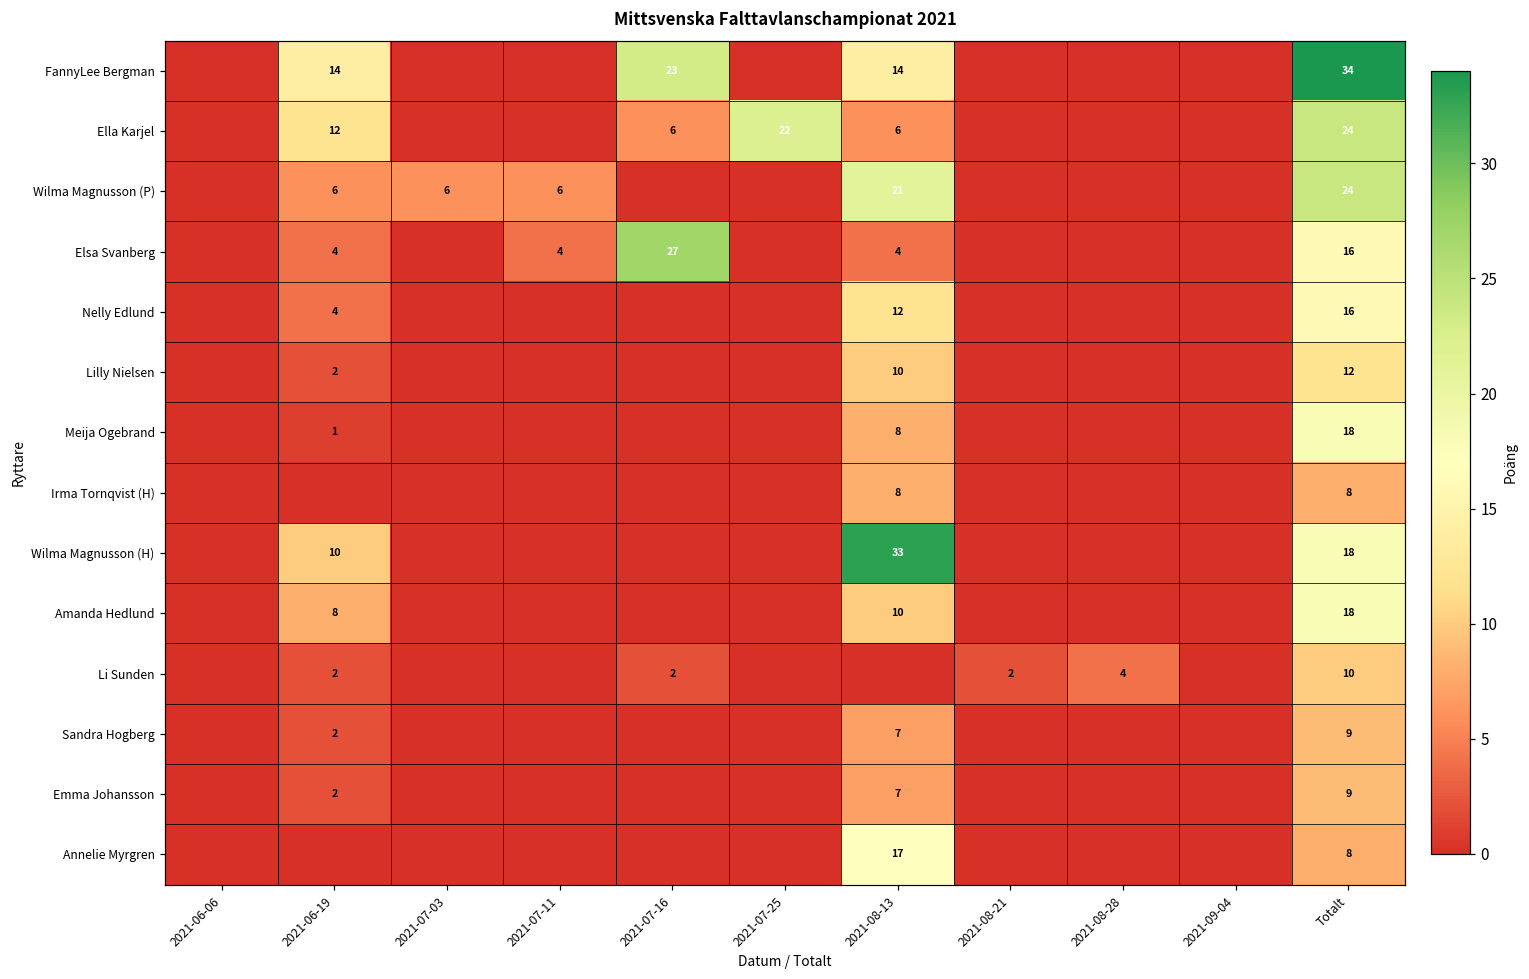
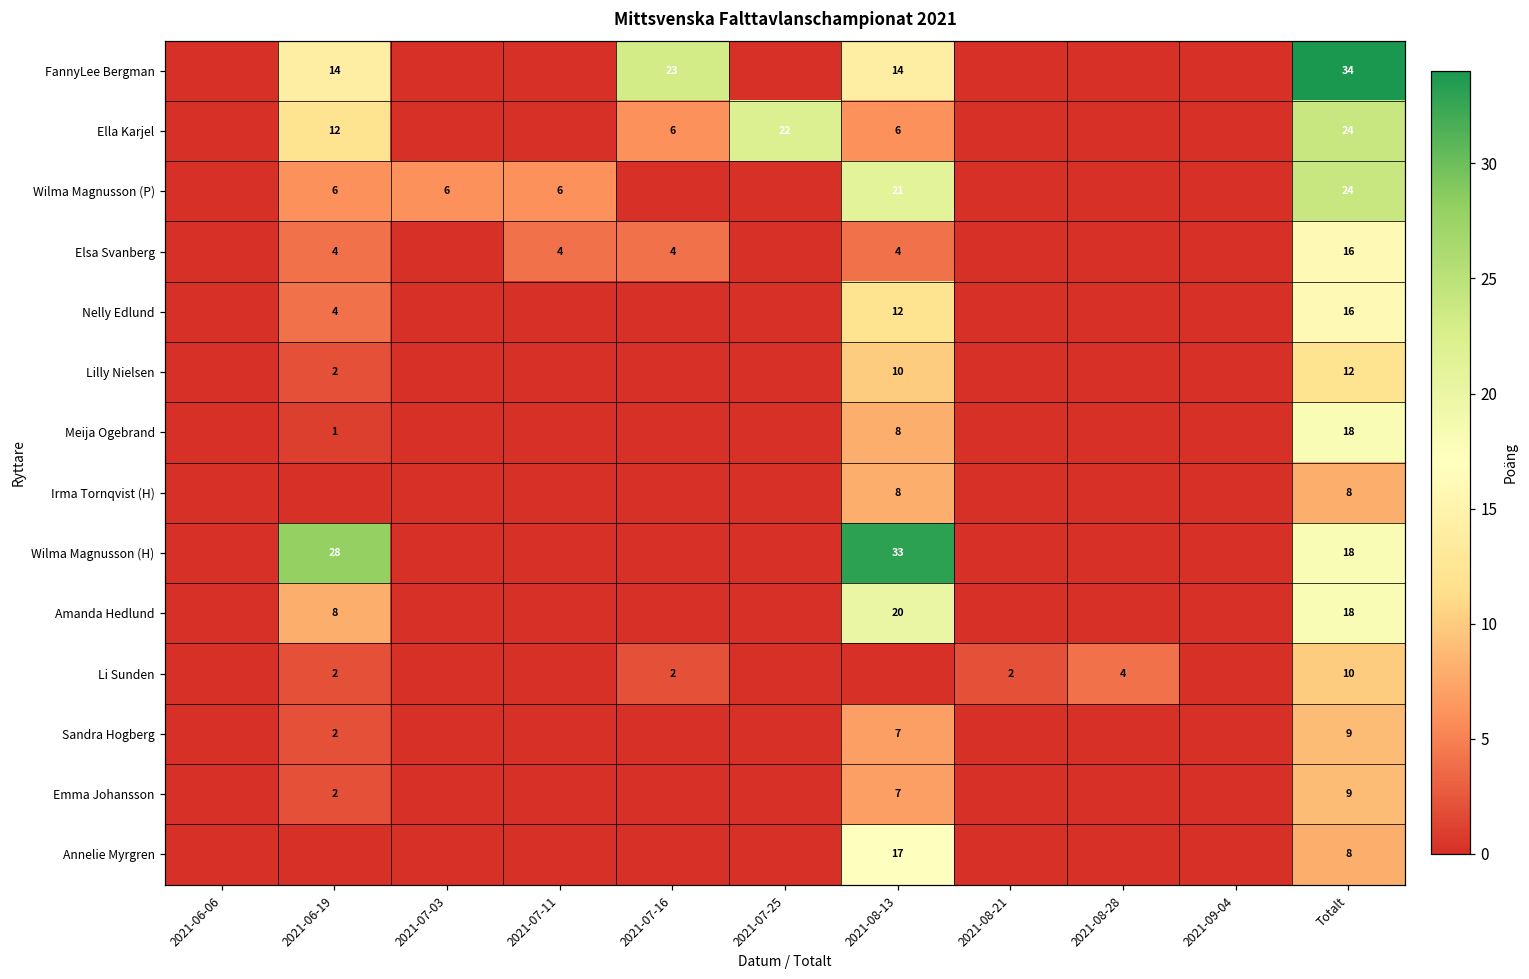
  {
    "FannyLee Bergman": {
      "2021-06-19": 14,
      "2021-07-16": 23,
      "2021-08-13": 14,
      "Totalt": 34
    },
    "Ella Karjel": {
      "2021-06-19": 12,
      "2021-07-16": 6,
      "2021-07-25": 22,
      "2021-08-13": 6,
      "Totalt": 24
    },
    "Wilma Magnusson (P)": {
      "2021-06-19": 6,
      "2021-07-03": 6,
      "2021-07-11": 6,
      "2021-08-13": 21,
      "Totalt": 24
    },
    "Elsa Svanberg": {
      "2021-06-19": 4,
      "2021-07-11": 4,
-     "2021-07-16": 27,
+     "2021-07-16": 4,
      "2021-08-13": 4,
      "Totalt": 16
    },
    "Nelly Edlund": {
      "2021-06-19": 4,
      "2021-08-13": 12,
      "Totalt": 16
    },
    "Lilly Nielsen": {
      "2021-06-19": 2,
      "2021-08-13": 10,
      "Totalt": 12
    },
    "Meija Ogebrand": {
      "2021-06-19": 1,
      "2021-08-13": 8,
      "Totalt": 18
    },
    "Irma Tornqvist (H)": {
      "2021-08-13": 8,
      "Totalt": 8
    },
    "Wilma Magnusson (H)": {
-     "2021-06-19": 10,
+     "2021-06-19": 28,
      "2021-08-13": 33,
      "Totalt": 18
    },
    "Amanda Hedlund": {
      "2021-06-19": 8,
-     "2021-08-13": 10,
+     "2021-08-13": 20,
      "Totalt": 18
    },
    "Li Sunden": {
      "2021-06-19": 2,
      "2021-07-16": 2,
      "2021-08-21": 2,
      "2021-08-28": 4,
      "Totalt": 10
    },
    "Sandra Hogberg": {
      "2021-06-19": 2,
      "2021-08-13": 7,
      "Totalt": 9
    },
    "Emma Johansson": {
      "2021-06-19": 2,
      "2021-08-13": 7,
      "Totalt": 9
    },
    "Annelie Myrgren": {
      "2021-08-13": 17,
      "Totalt": 8
    }
  }
